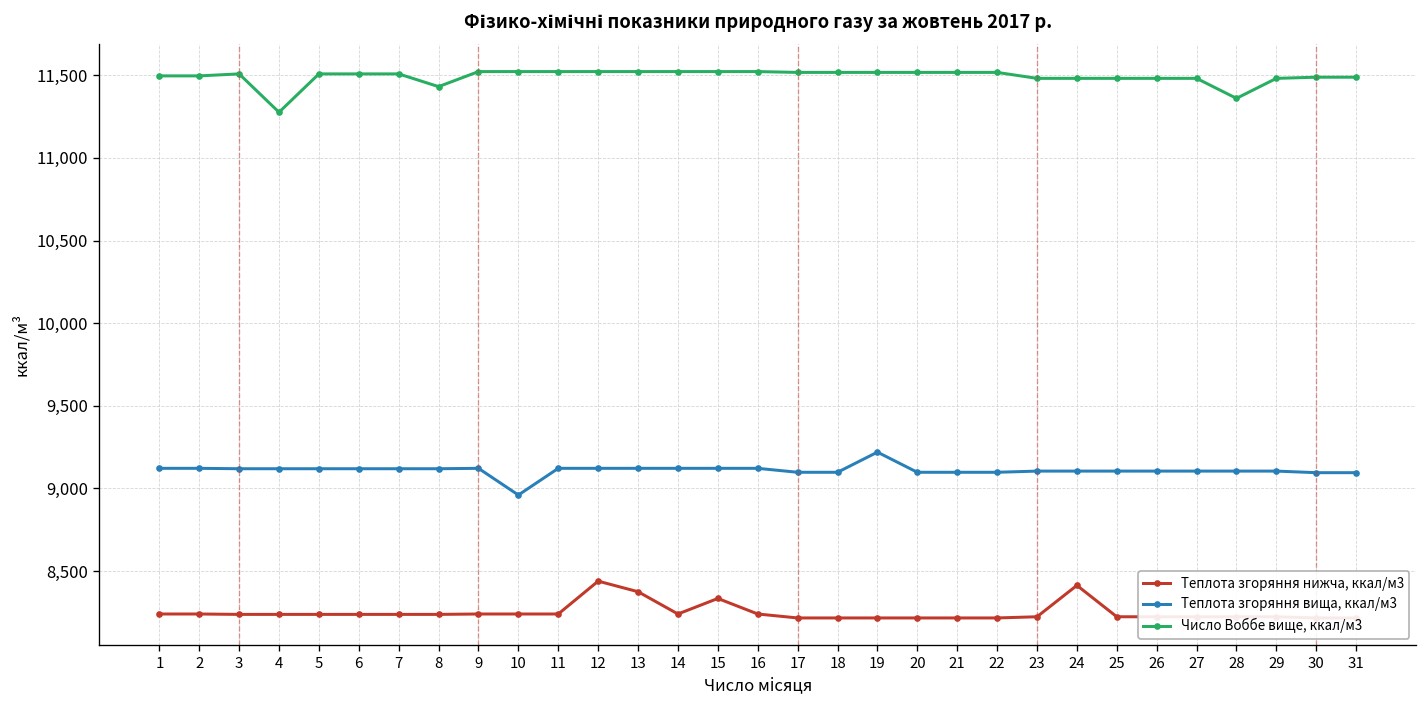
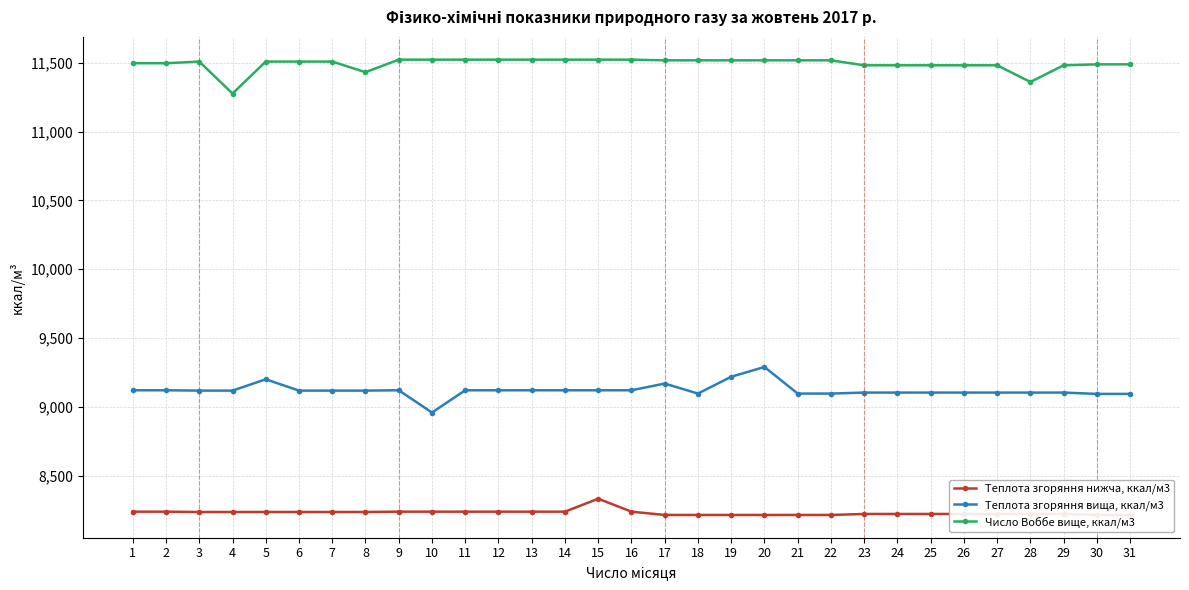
  {
    "Теплота згоряння нижча, ккал/м3": {
      "1": "8,240",
      "2": "8,240",
      "3": "8,240",
      "4": "8,240",
      "5": "8,240",
      "6": "8,240",
      "7": "8,240",
      "8": "8,240",
      "9": "8,240",
      "10": "8,240",
      "11": "8,240",
-     "12": "8,440",
-     "13": "8,370",
+     "12": "8,240",
+     "13": "8,240",
      "14": "8,240",
      "15": "8,330",
      "16": "8,240",
      "17": "8,220",
      "18": "8,220",
      "19": "8,220",
      "20": "8,220",
      "21": "8,220",
      "22": "8,220",
      "23": "8,220",
-     "24": "8,410",
+     "24": "8,220",
      "25": "8,220"
    },
    "Теплота згоряння вища, ккал/м3": {
      "1": "9,120",
      "2": "9,120",
      "3": "9,120",
      "4": "9,120",
-     "5": "9,120",
+     "5": "9,200",
      "6": "9,120",
      "7": "9,120",
      "8": "9,120",
      "9": "9,120",
      "10": "8,960",
      "11": "9,120",
      "12": "9,120",
      "13": "9,120",
      "14": "9,120",
      "15": "9,120",
      "16": "9,120",
-     "17": "9,100",
+     "17": "9,170",
      "18": "9,100",
      "19": "9,220",
-     "20": "9,100",
+     "20": "9,290",
      "21": "9,100",
      "22": "9,100",
      "23": "9,100",
      "24": "9,100",
      "25": "9,100",
      "26": "9,100",
      "27": "9,100",
      "28": "9,100",
      "29": "9,100",
      "30": "9,100",
      "31": "9,100"
    },
    "Число Воббе вище, ккал/м3": {
      "1": "11,500",
      "2": "11,500",
      "3": "11,510",
      "4": "11,280",
      "5": "11,510",
      "6": "11,510",
      "7": "11,510",
      "8": "11,430",
      "9": "11,520",
      "10": "11,520",
      "11": "11,520",
      "12": "11,520",
      "13": "11,520",
      "14": "11,520",
      "15": "11,520",
      "16": "11,520",
      "17": "11,520",
      "18": "11,520",
      "19": "11,520",
      "20": "11,520",
      "21": "11,520",
      "22": "11,520",
      "23": "11,480",
      "24": "11,480",
      "25": "11,480",
      "26": "11,480",
      "27": "11,480",
      "28": "11,360",
      "29": "11,480",
      "30": "11,490",
      "31": "11,490"
    }
  }
